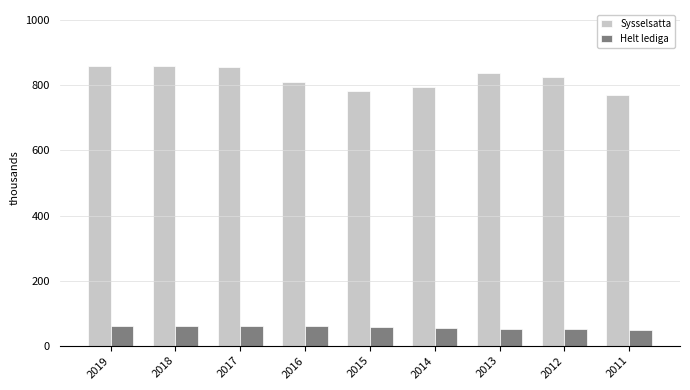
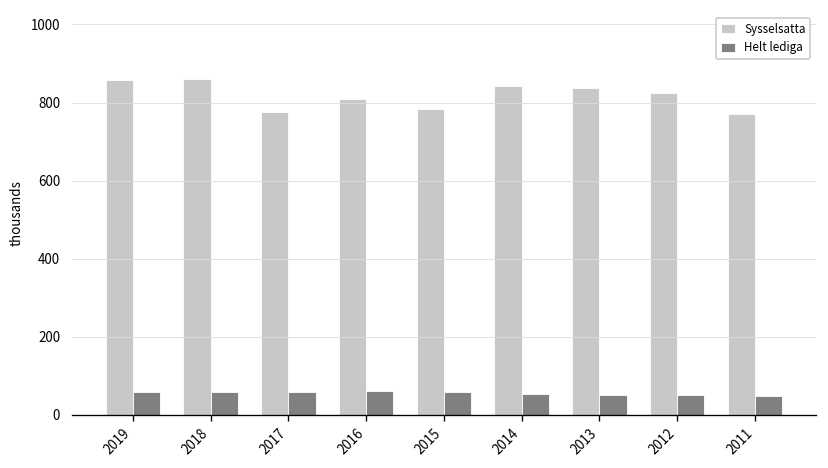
  {
    "Sysselsatta": {
      "2019": 860,
      "2018": 860,
-     "2017": 860,
+     "2017": 780,
      "2016": 810,
      "2015": 780,
-     "2014": 790,
+     "2014": 840,
      "2013": 840,
      "2012": 830,
      "2011": 770
    },
    "Helt lediga": {
      "2019": 60,
      "2018": 60,
      "2017": 60,
      "2016": 60,
      "2015": 60,
      "2014": 50,
      "2013": 50,
      "2012": 50,
      "2011": 50
    }
  }
